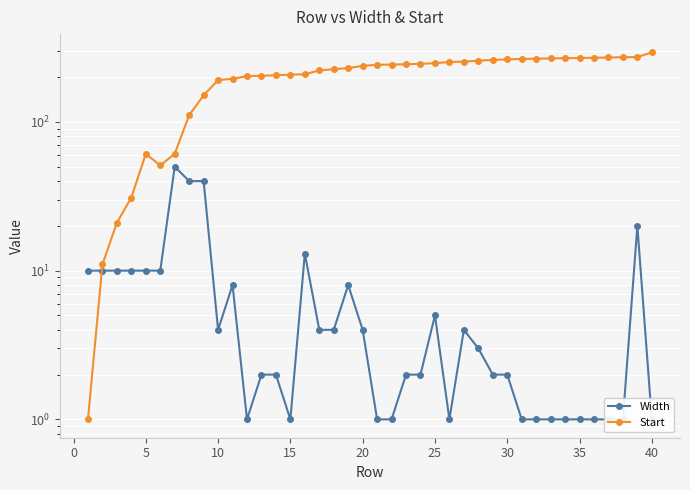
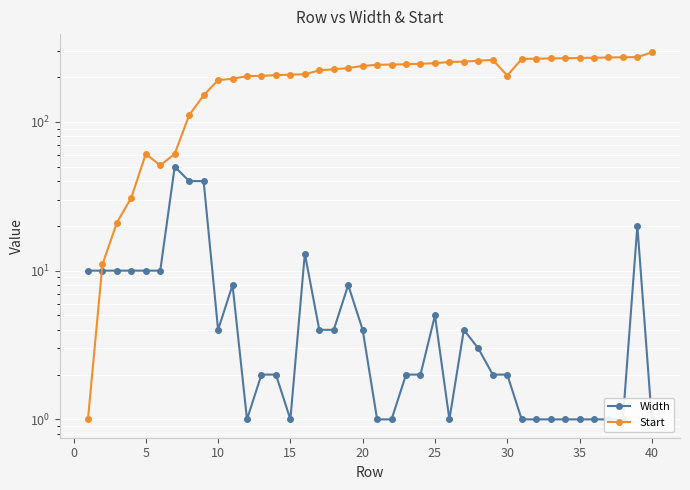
  {
    "Width": {
      "5": 10,
      "10": 4,
      "15": 1,
      "20": 4,
      "25": 5,
      "30": 2,
      "35": 1
    },
    "Start": {
      "5": 61,
      "10": 190,
      "15": 210,
      "20": 240,
      "25": 250,
-     "30": 260,
+     "30": 210,
      "35": 270,
      "40": 290
    }
  }
